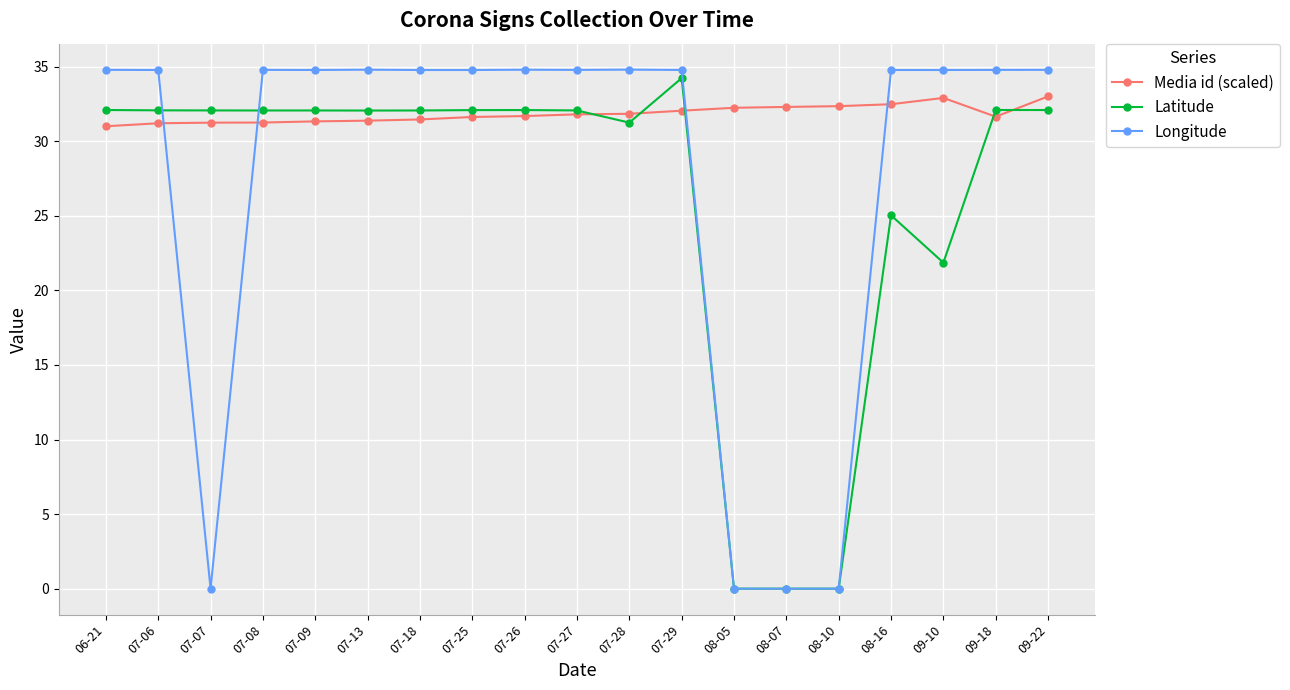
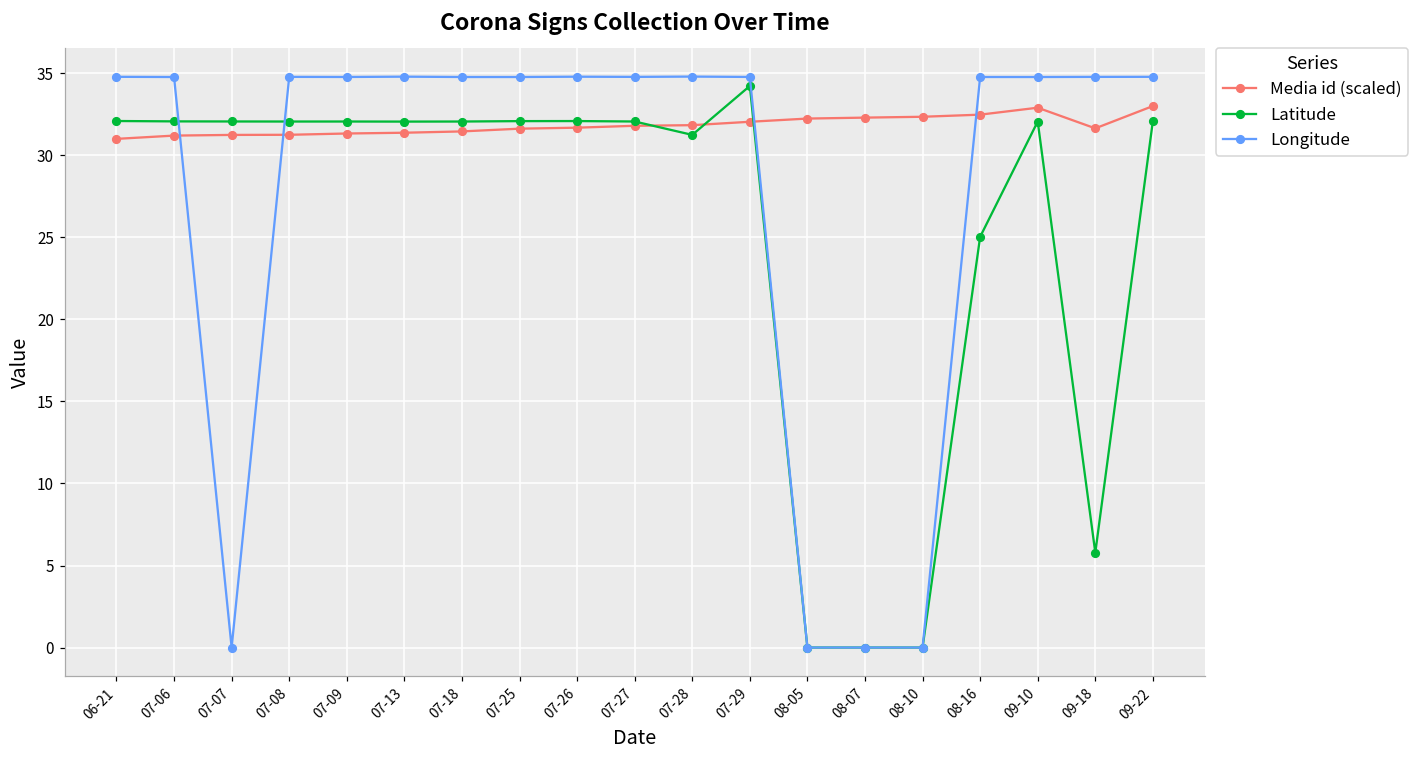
  {
    "Media id (scaled)": {
      "06-21": 31.0,
      "07-06": 31.2,
      "07-07": 31.2,
      "07-08": 31.2,
      "07-09": 31.3,
      "07-13": 31.4,
      "07-18": 31.5,
      "07-25": 31.6,
      "07-26": 31.7,
      "07-27": 31.8,
      "07-28": 31.8,
      "07-29": 32.0,
      "08-05": 32.2,
      "08-07": 32.3,
      "08-10": 32.3,
      "08-16": 32.5,
      "09-10": 32.9,
      "09-18": 31.6,
      "09-22": 33.0
    },
    "Latitude": {
      "06-21": 32.1,
      "07-06": 32.1,
      "07-07": 32.1,
      "07-08": 32.1,
      "07-09": 32.1,
      "07-13": 32.1,
      "07-18": 32.1,
      "07-25": 32.1,
      "07-26": 32.1,
      "07-27": 32.1,
      "07-28": 31.2,
      "07-29": 34.2,
      "08-16": 25.0,
-     "09-10": 21.9,
-     "09-18": 32.1,
+     "09-10": 32.1,
+     "09-18": 5.8,
      "09-22": 32.1
    },
    "Longitude": {
      "06-21": 34.8,
      "07-06": 34.8,
      "07-07": 0.0,
      "07-08": 34.8,
      "07-09": 34.8,
      "07-13": 34.8,
      "07-18": 34.8,
      "07-25": 34.8,
      "07-26": 34.8,
      "07-27": 34.8,
      "07-28": 34.8,
      "07-29": 34.8,
      "08-16": 34.8,
      "09-10": 34.8,
      "09-18": 34.8,
      "09-22": 34.8
    }
  }
